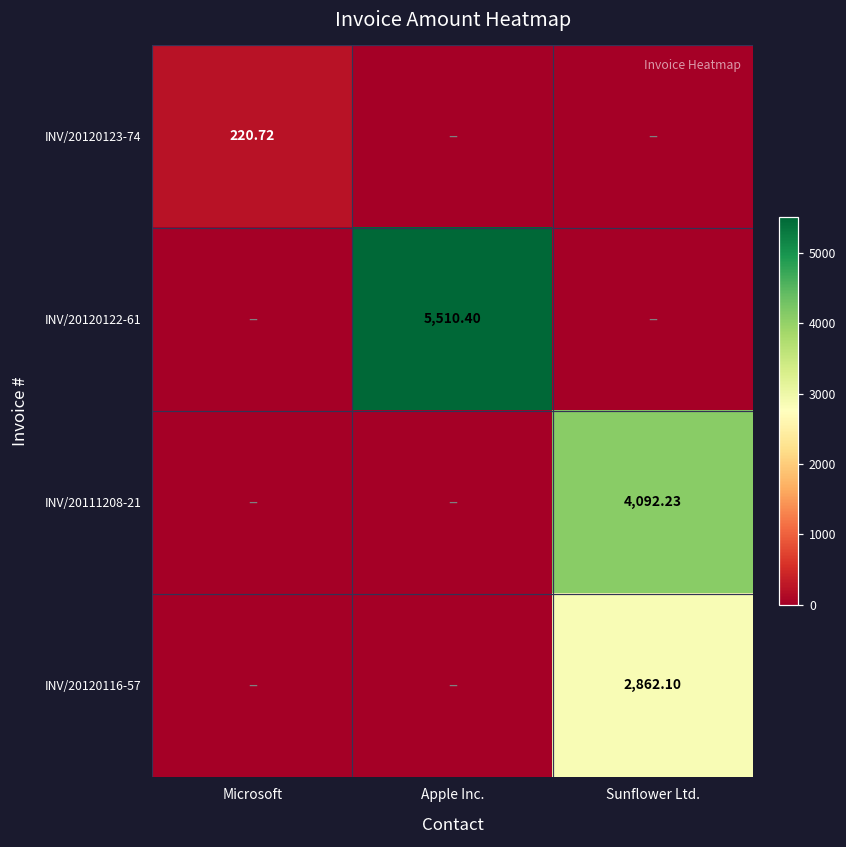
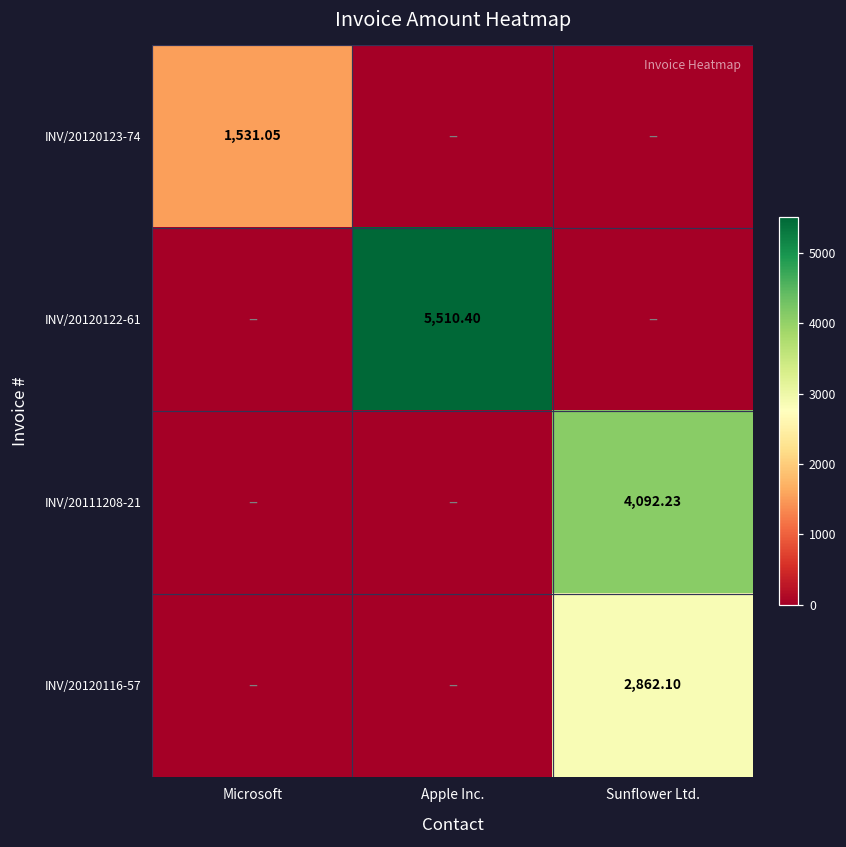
  {
    "INV/20120123-74": {
-     "Microsoft": "220.72"
+     "Microsoft": "1,531.05"
    },
    "INV/20120122-61": {
      "Apple Inc.": "5,510.40"
    },
    "INV/20111208-21": {
      "Sunflower Ltd.": "4,092.23"
    },
    "INV/20120116-57": {
      "Sunflower Ltd.": "2,862.10"
    }
  }
